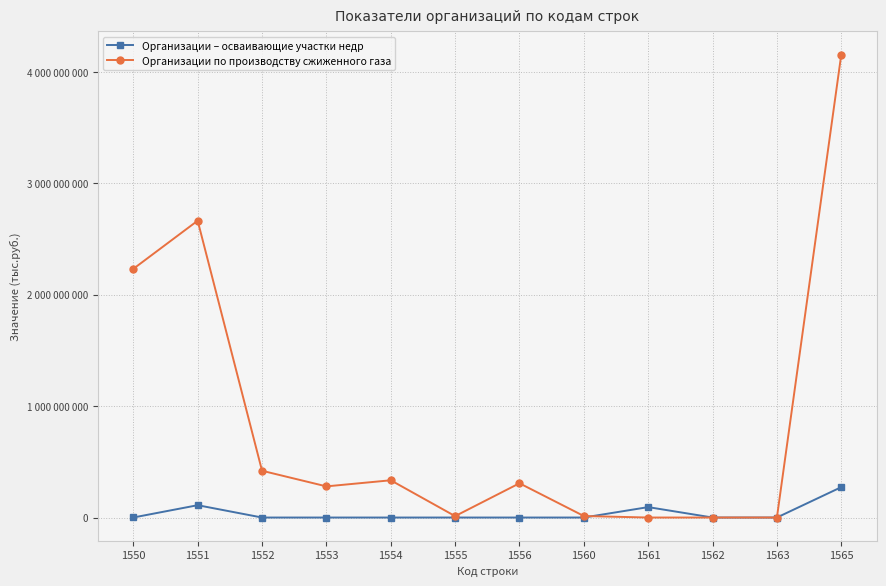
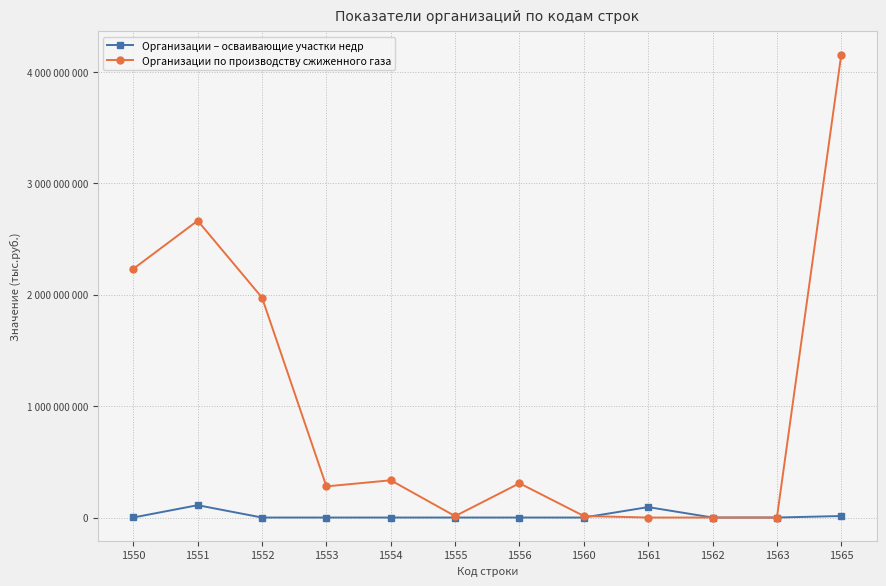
  {
    "Организации – осваивающие участки недр": {
      "1550": 0,
      "1551": 110000000,
      "1552": 0,
      "1553": 0,
      "1554": 0,
      "1556": 0,
      "1561": 90000000,
-     "1565": 270000000
+     "1565": 10000000
    },
    "Организации по производству сжиженного газа": {
      "1550": 2230000000,
      "1551": 2670000000,
-     "1552": 420000000,
+     "1552": 1970000000,
      "1553": 280000000,
      "1554": 330000000,
      "1556": 310000000,
      "1561": 0,
      "1565": 4160000000
    }
  }
